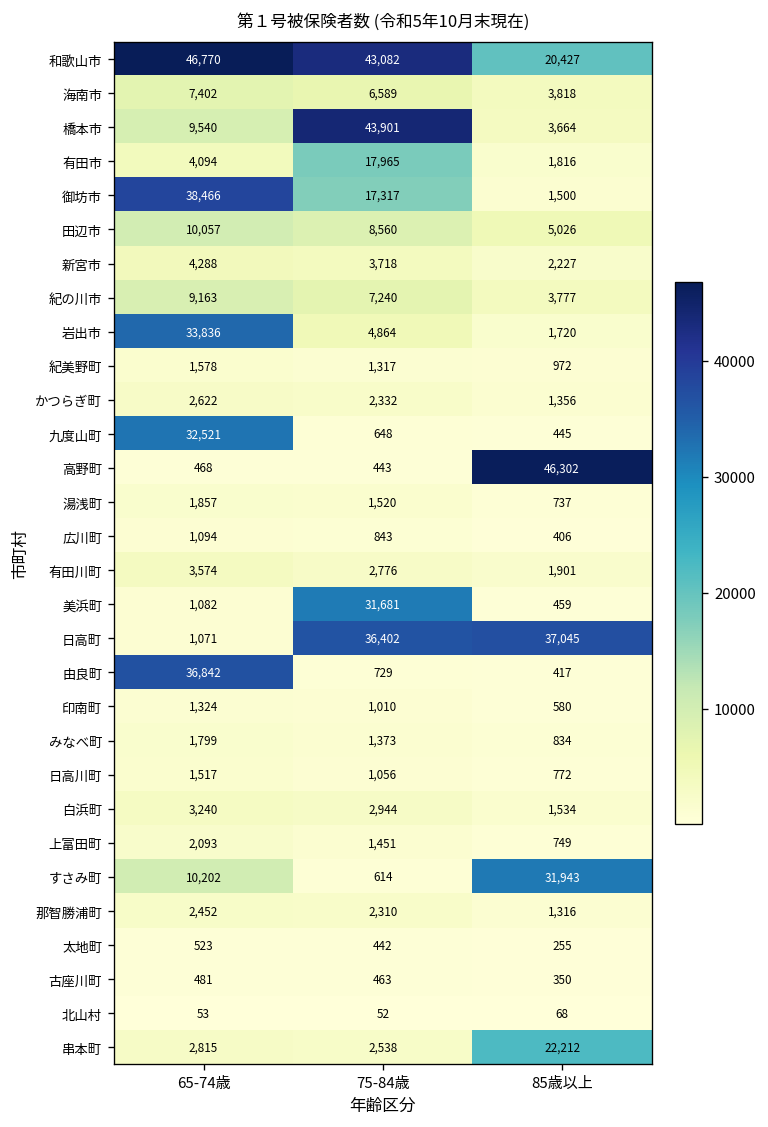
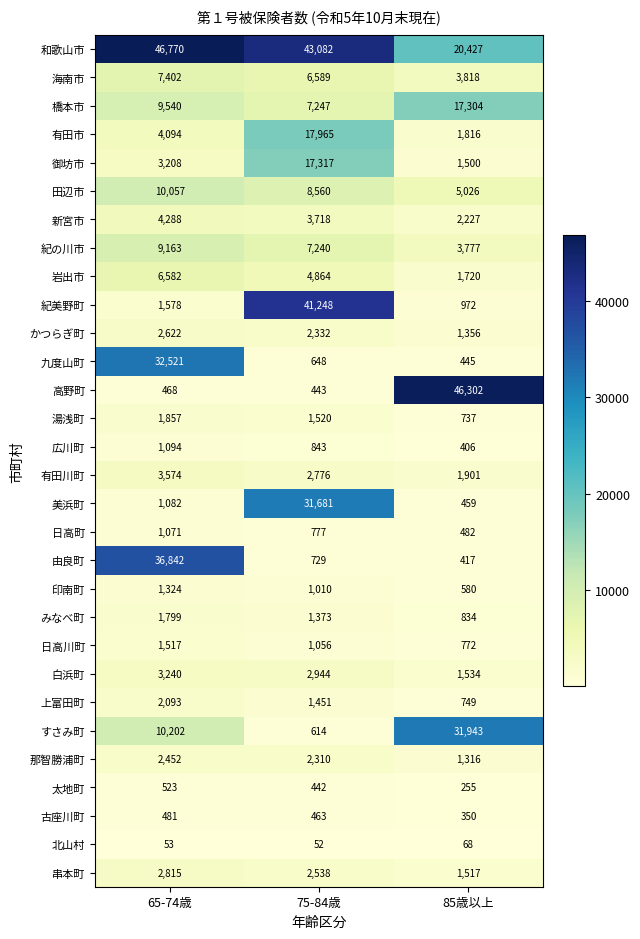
  {
    "和歌山市": {
      "65-74歳": "46,770",
      "75-84歳": "43,082",
      "85歳以上": "20,427"
    },
    "海南市": {
      "65-74歳": "7,402",
      "75-84歳": "6,589",
      "85歳以上": "3,818"
    },
    "橋本市": {
      "65-74歳": "9,540",
-     "75-84歳": "43,901",
-     "85歳以上": "3,664"
+     "75-84歳": "7,247",
+     "85歳以上": "17,304"
    },
    "有田市": {
      "65-74歳": "4,094",
      "75-84歳": "17,965",
      "85歳以上": "1,816"
    },
    "御坊市": {
-     "65-74歳": "38,466",
+     "65-74歳": "3,208",
      "75-84歳": "17,317",
      "85歳以上": "1,500"
    },
    "田辺市": {
      "65-74歳": "10,057",
      "75-84歳": "8,560",
      "85歳以上": "5,026"
    },
    "新宮市": {
      "65-74歳": "4,288",
      "75-84歳": "3,718",
      "85歳以上": "2,227"
    },
    "紀の川市": {
      "65-74歳": "9,163",
      "75-84歳": "7,240",
      "85歳以上": "3,777"
    },
    "岩出市": {
-     "65-74歳": "33,836",
+     "65-74歳": "6,582",
      "75-84歳": "4,864",
      "85歳以上": "1,720"
    },
    "紀美野町": {
      "65-74歳": "1,578",
-     "75-84歳": "1,317",
+     "75-84歳": "41,248",
      "85歳以上": "972"
    },
    "かつらぎ町": {
      "65-74歳": "2,622",
      "75-84歳": "2,332",
      "85歳以上": "1,356"
    },
    "九度山町": {
      "65-74歳": "32,521",
      "75-84歳": "648",
      "85歳以上": "445"
    },
    "高野町": {
      "65-74歳": "468",
      "75-84歳": "443",
      "85歳以上": "46,302"
    },
    "湯浅町": {
      "65-74歳": "1,857",
      "75-84歳": "1,520",
      "85歳以上": "737"
    },
    "広川町": {
      "65-74歳": "1,094",
      "75-84歳": "843",
      "85歳以上": "406"
    },
    "有田川町": {
      "65-74歳": "3,574",
      "75-84歳": "2,776",
      "85歳以上": "1,901"
    },
    "美浜町": {
      "65-74歳": "1,082",
      "75-84歳": "31,681",
      "85歳以上": "459"
    },
    "日高町": {
      "65-74歳": "1,071",
-     "75-84歳": "36,402",
-     "85歳以上": "37,045"
+     "75-84歳": "777",
+     "85歳以上": "482"
    },
    "由良町": {
      "65-74歳": "36,842",
      "75-84歳": "729",
      "85歳以上": "417"
    },
    "印南町": {
      "65-74歳": "1,324",
      "75-84歳": "1,010",
      "85歳以上": "580"
    },
    "みなべ町": {
      "65-74歳": "1,799",
      "75-84歳": "1,373",
      "85歳以上": "834"
    },
    "日高川町": {
      "65-74歳": "1,517",
      "75-84歳": "1,056",
      "85歳以上": "772"
    },
    "白浜町": {
      "65-74歳": "3,240",
      "75-84歳": "2,944",
      "85歳以上": "1,534"
    },
    "上富田町": {
      "65-74歳": "2,093",
      "75-84歳": "1,451",
      "85歳以上": "749"
    },
    "すさみ町": {
      "65-74歳": "10,202",
      "75-84歳": "614",
      "85歳以上": "31,943"
    },
    "那智勝浦町": {
      "65-74歳": "2,452",
      "75-84歳": "2,310",
      "85歳以上": "1,316"
    },
    "太地町": {
      "65-74歳": "523",
      "75-84歳": "442",
      "85歳以上": "255"
    },
    "古座川町": {
      "65-74歳": "481",
      "75-84歳": "463",
      "85歳以上": "350"
    },
    "北山村": {
      "65-74歳": "53",
      "75-84歳": "52",
      "85歳以上": "68"
    },
    "串本町": {
      "65-74歳": "2,815",
      "75-84歳": "2,538",
-     "85歳以上": "22,212"
+     "85歳以上": "1,517"
    }
  }
